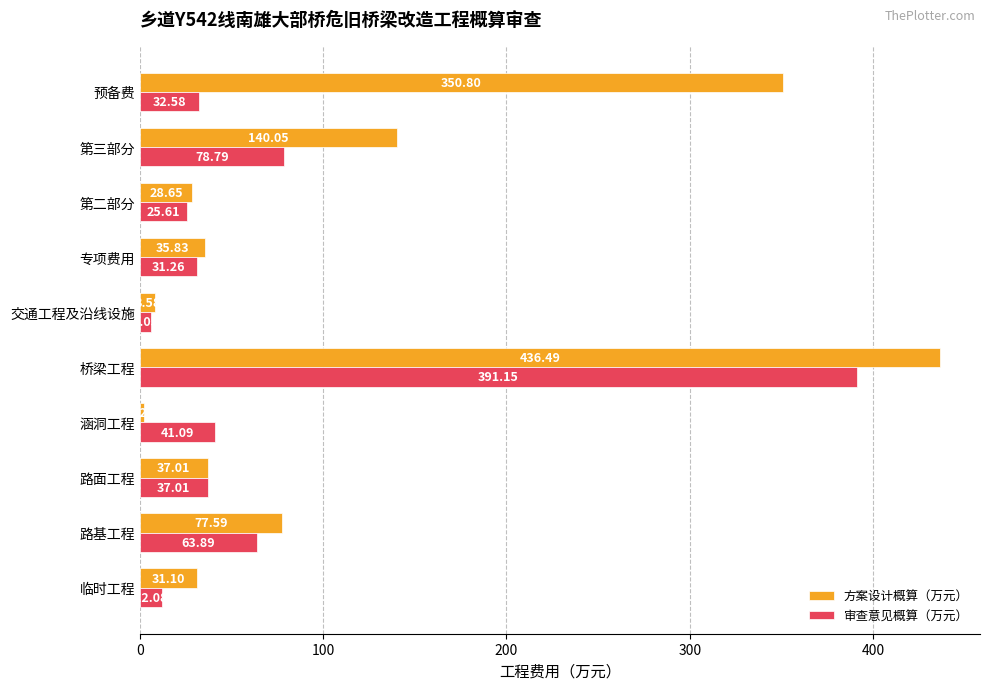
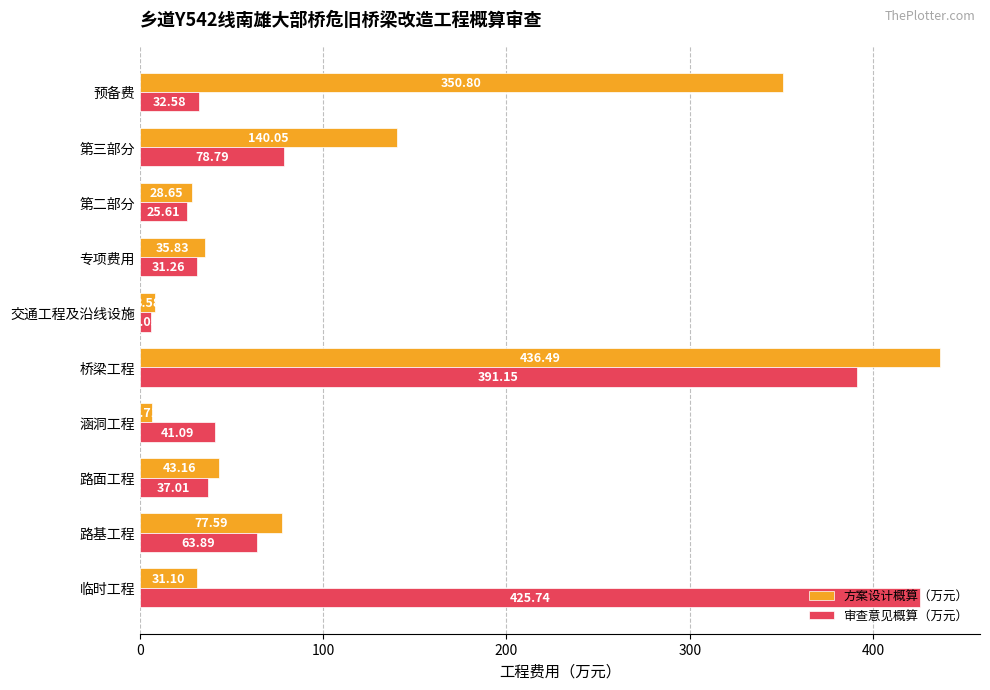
  {
    "方案设计概算（万元）": {
      "预备费": 350.80,
      "第三部分": 140.05,
      "第二部分": 28.65,
      "专项费用": 35.83,
      "桥梁工程": 436.49,
-     "涵洞工程": 2,
-     "路面工程": 37.01,
+     "涵洞工程": 7,
+     "路面工程": 43.16,
      "路基工程": 77.59,
      "临时工程": 31.10
    },
    "审查意见概算（万元）": {
      "预备费": 32.58,
      "第三部分": 78.79,
      "第二部分": 25.61,
      "专项费用": 31.26,
      "桥梁工程": 391.15,
      "涵洞工程": 41.09,
      "路面工程": 37.01,
      "路基工程": 63.89,
-     "临时工程": 12.08
+     "临时工程": 425.74
    }
  }
